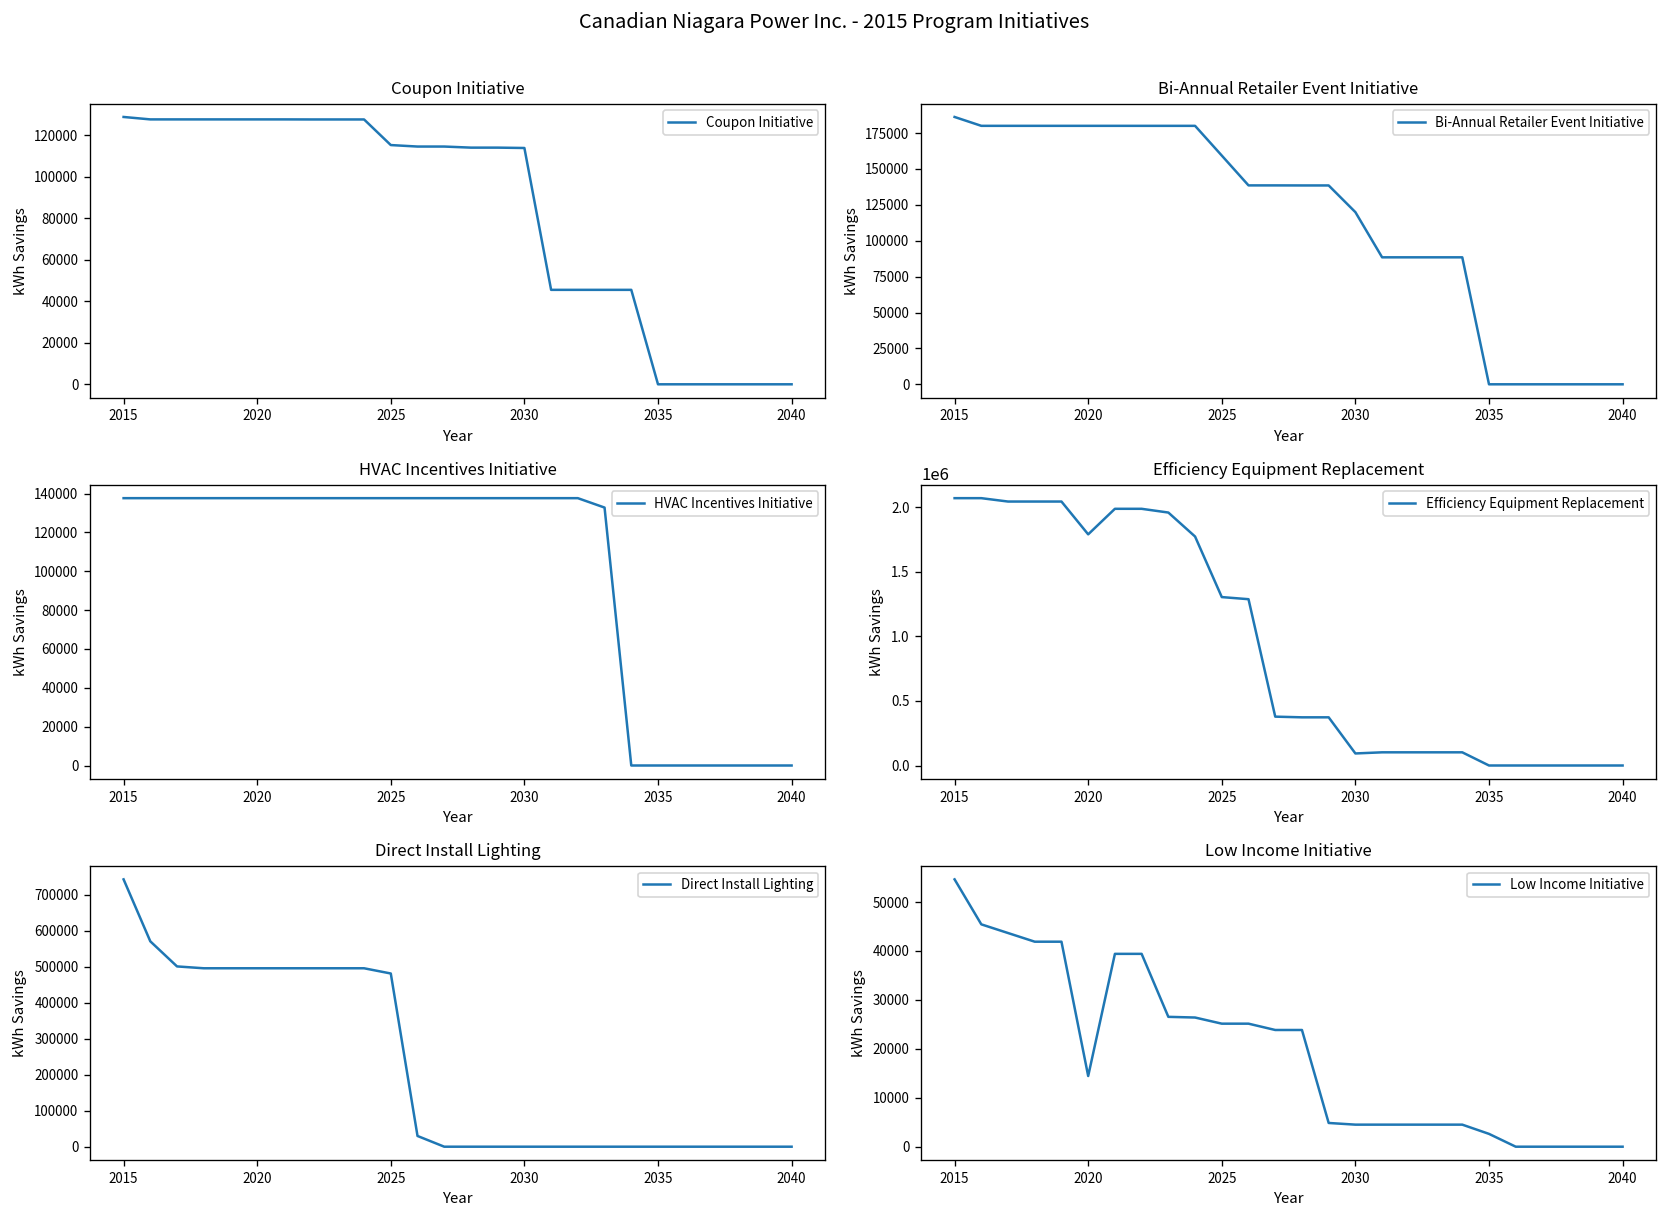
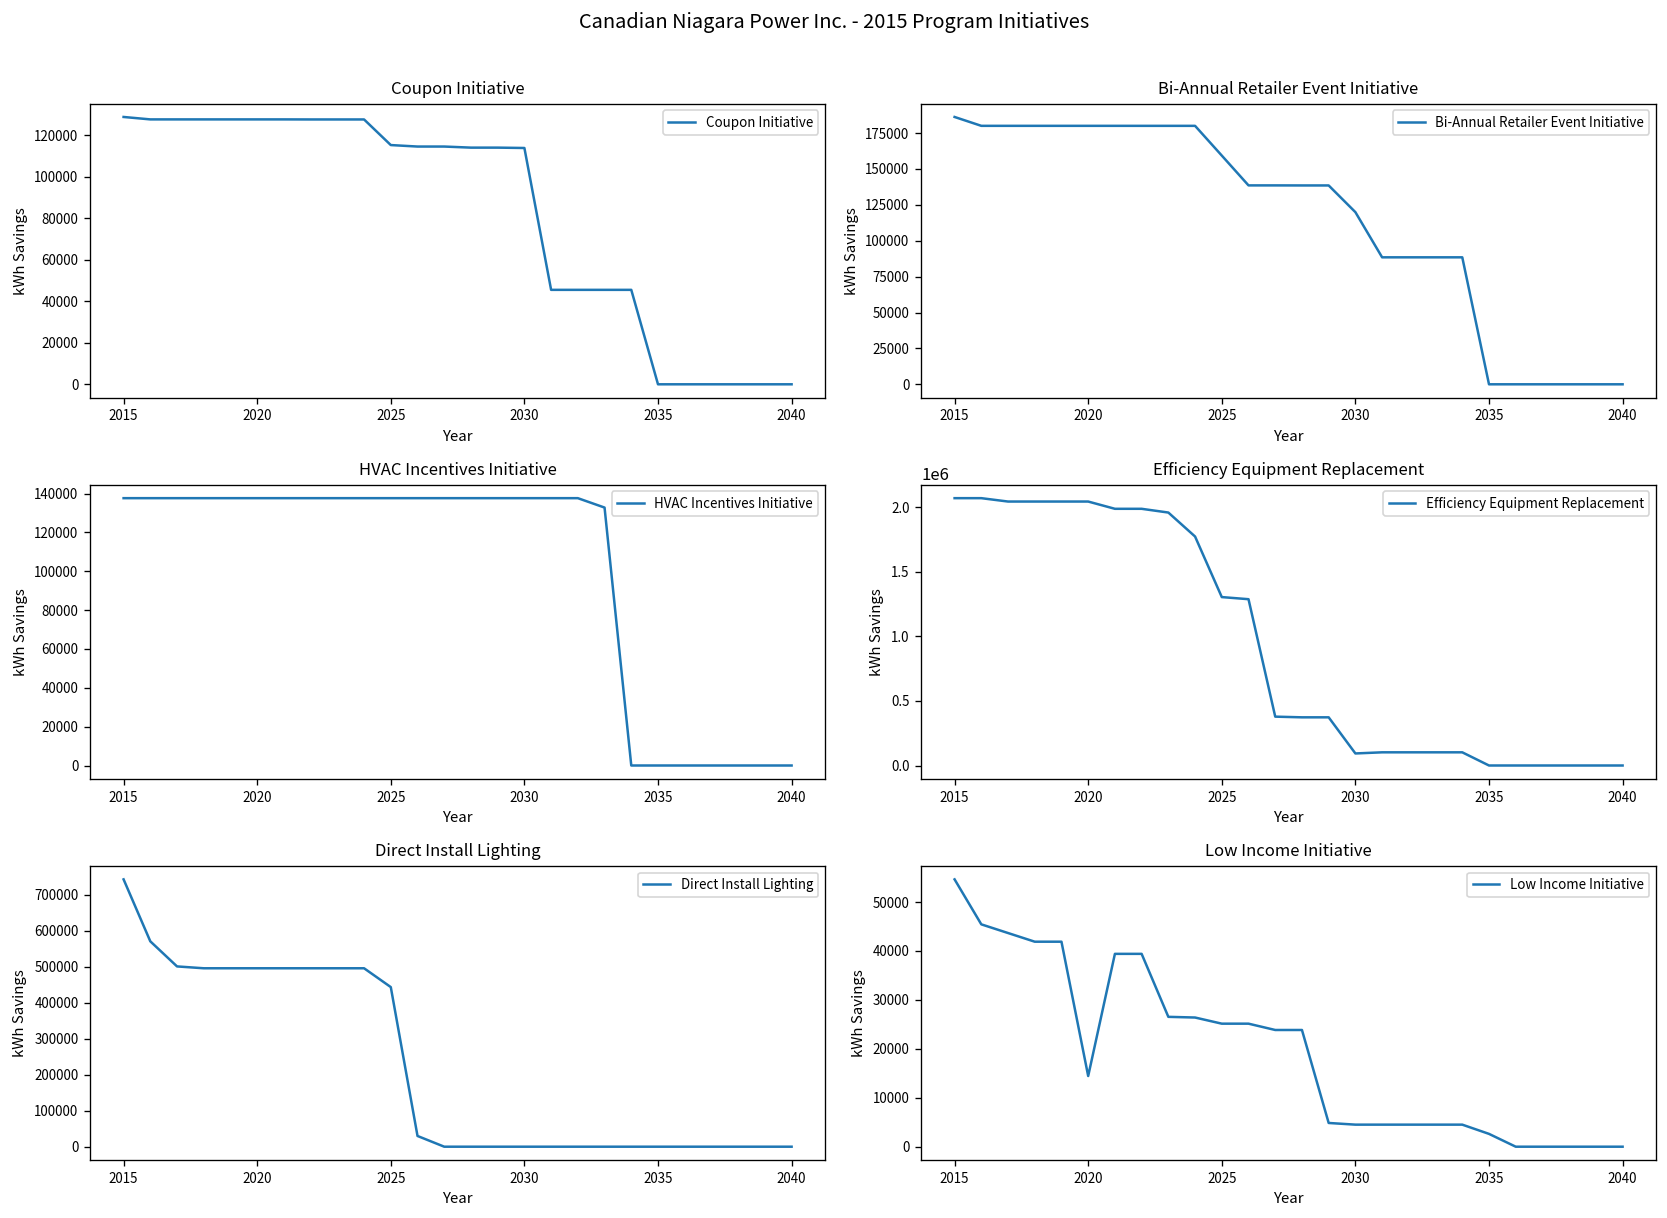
  {
    "Coupon Initiative": {
      "2015": 129000,
      "2020": 128000,
      "2025": 115000,
      "2030": 114000,
      "2035": 0,
      "2040": 0
    },
    "Bi-Annual Retailer Event Initiative": {
      "2015": 186000,
      "2020": 180000,
      "2025": 159000,
      "2030": 120000,
      "2035": 0,
      "2040": 0
    },
    "HVAC Incentives Initiative": {
      "2015": 138000,
      "2020": 138000,
      "2025": 138000,
      "2030": 138000,
      "2035": 0,
      "2040": 0
    },
    "Efficiency Equipment Replacement": {
      "2015": 2070000,
-     "2020": 1790000,
+     "2020": 2040000,
      "2025": 1300000,
      "2030": 90000,
      "2035": 0,
      "2040": 0
    },
    "Direct Install Lighting": {
      "2015": 740000,
      "2020": 500000,
-     "2025": 480000,
+     "2025": 440000,
      "2030": 0,
      "2035": 0,
      "2040": 0
    },
    "Low Income Initiative": {
      "2015": 55000,
      "2020": 14000,
      "2025": 25000,
      "2030": 5000,
      "2035": 3000,
      "2040": 0
    }
  }
